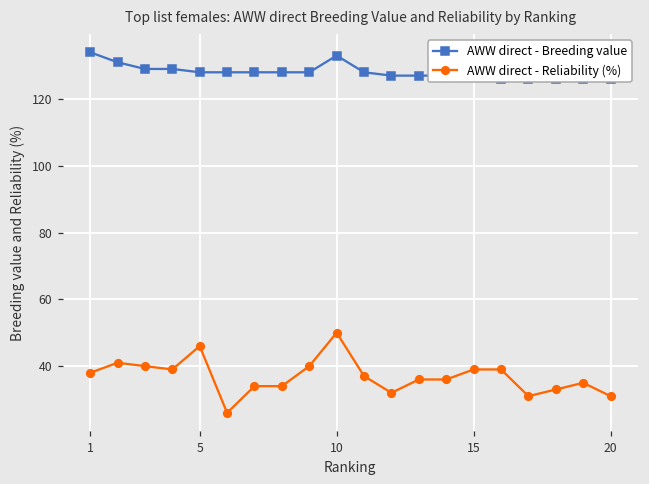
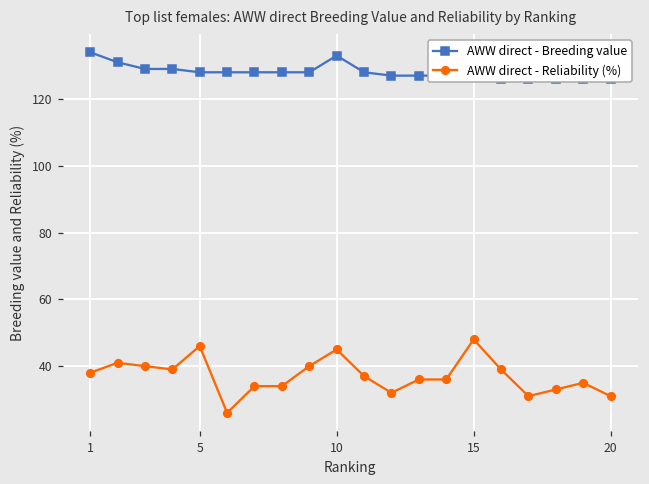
  {
    "AWW direct - Breeding value": {
      "1": 134,
      "5": 128,
      "10": 133
    },
    "AWW direct - Reliability (%)": {
      "1": 38,
      "5": 46,
-     "10": 50,
-     "15": 39,
+     "10": 45,
+     "15": 48,
      "20": 31
    }
  }
